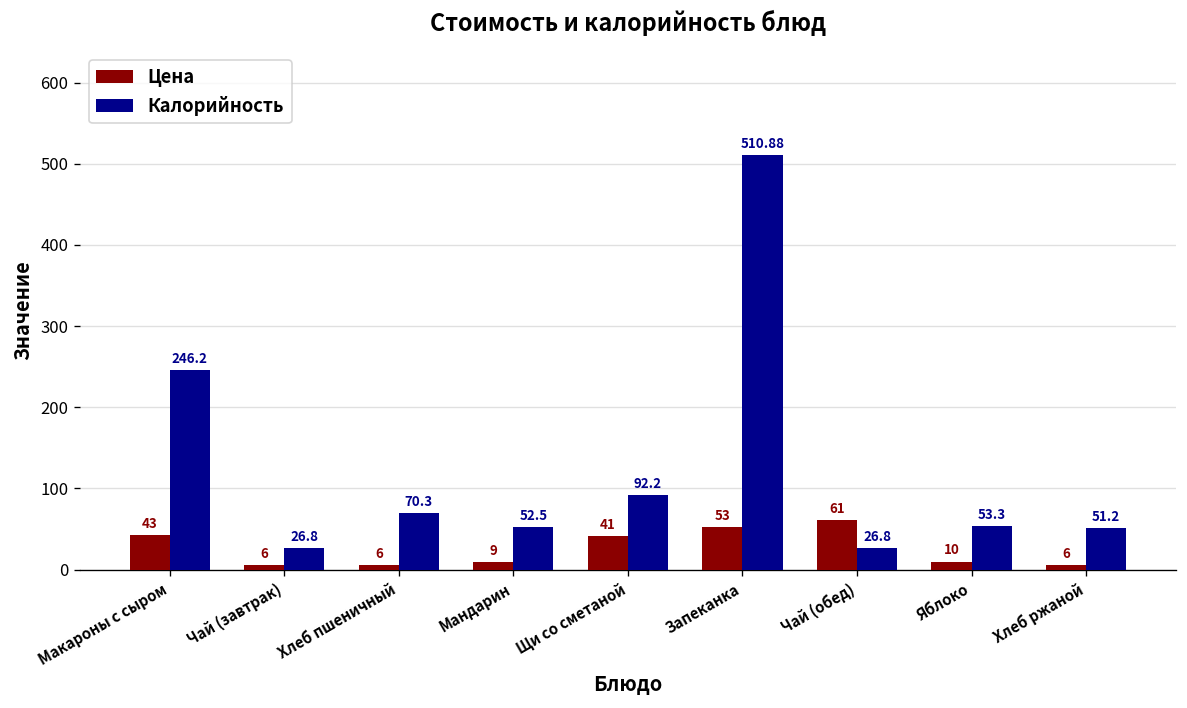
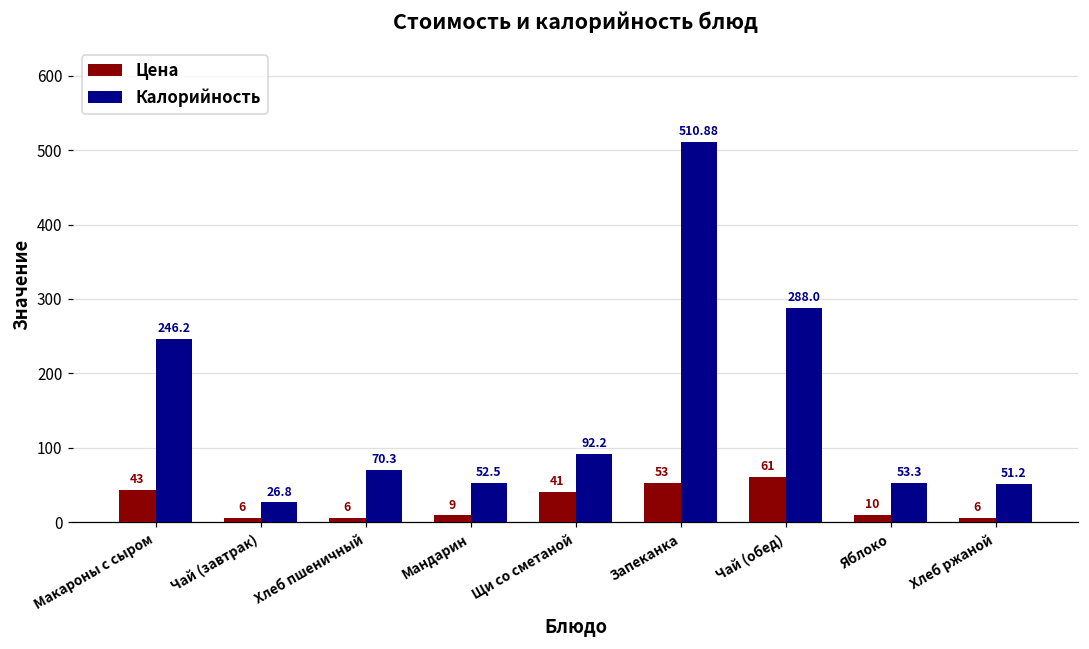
  {
    "Цена": {
      "Макароны с сыром": 43,
      "Чай (завтрак)": 6,
      "Хлеб пшеничный": 6,
      "Мандарин": 9,
      "Щи со сметаной": 41,
      "Запеканка": 53,
      "Чай (обед)": 61,
      "Яблоко": 10,
      "Хлеб ржаной": 6
    },
    "Калорийность": {
      "Макароны с сыром": 246.2,
      "Чай (завтрак)": 26.8,
      "Хлеб пшеничный": 70.3,
      "Мандарин": 52.5,
      "Щи со сметаной": 92.2,
      "Запеканка": 510.88,
-     "Чай (обед)": 26.8,
+     "Чай (обед)": 288.0,
      "Яблоко": 53.3,
      "Хлеб ржаной": 51.2
    }
  }
